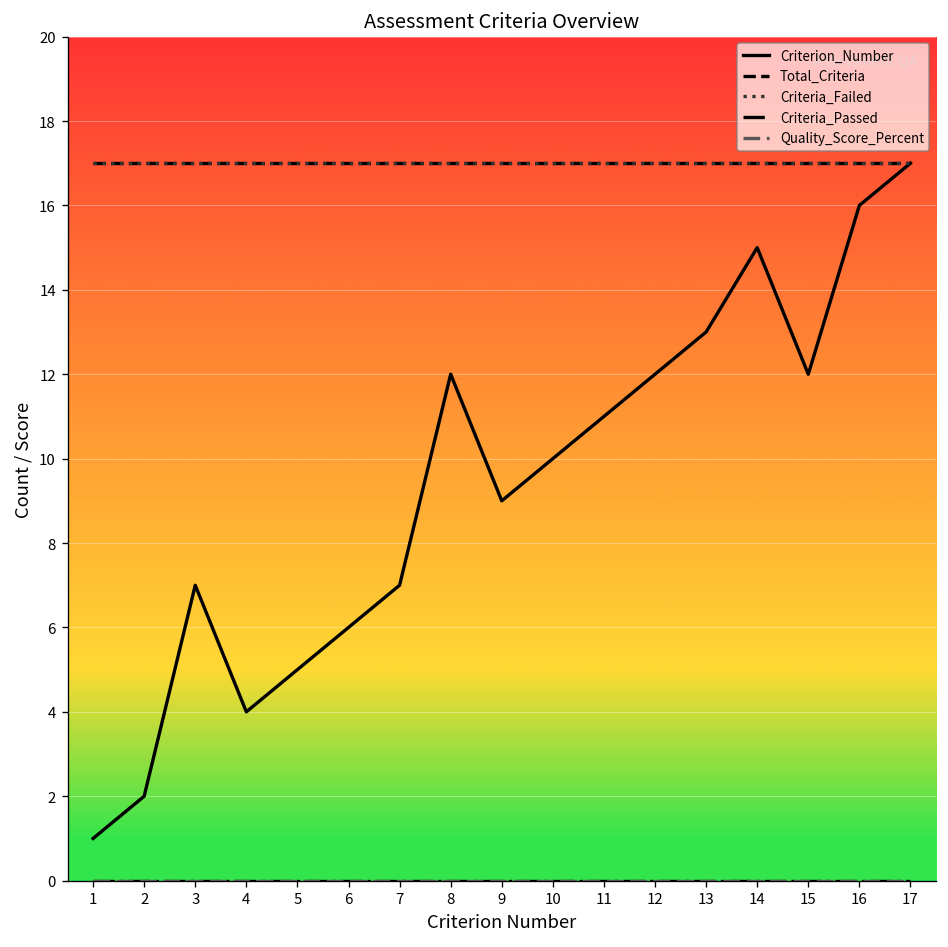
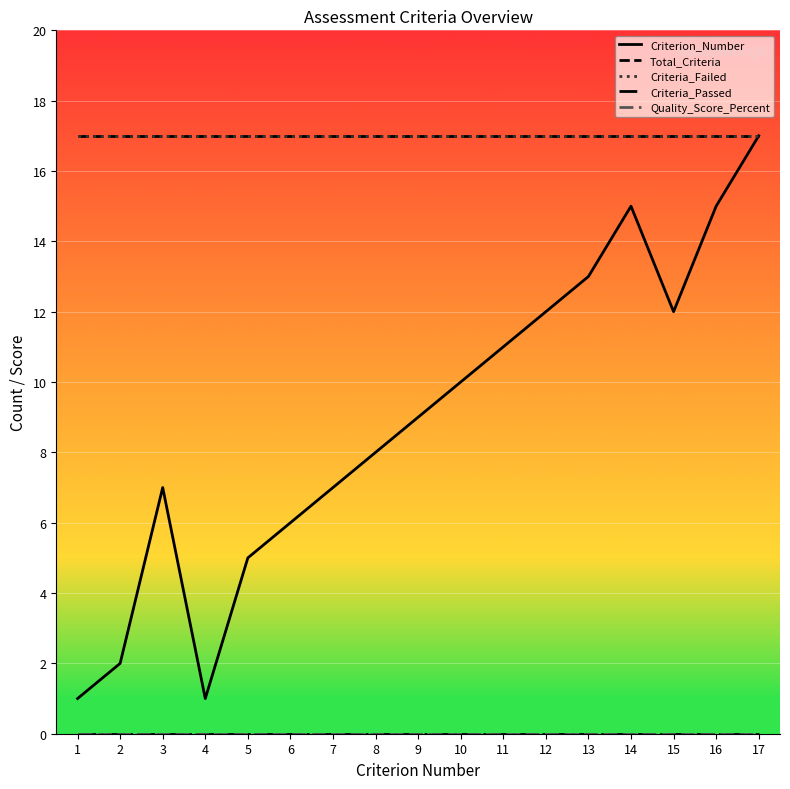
  {
    "Criterion_Number": {
      "1": 1,
      "2": 2,
      "3": 7,
-     "4": 4,
+     "4": 1,
      "5": 5,
      "6": 6,
      "7": 7,
-     "8": 12,
+     "8": 8,
      "9": 9,
      "10": 10,
      "11": 11,
      "12": 12,
      "13": 13,
      "14": 15,
      "15": 12,
-     "16": 16
+     "16": 15
    }
  }
